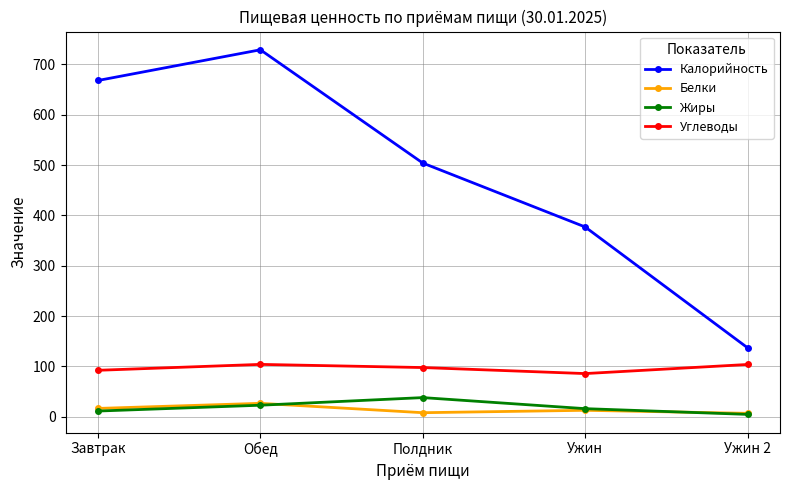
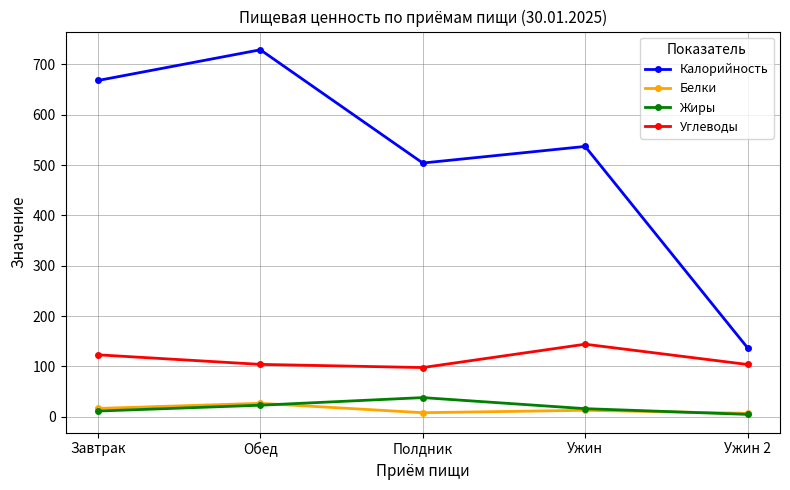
  {
    "Калорийность": {
      "Завтрак": 670,
      "Обед": 730,
      "Полдник": 500,
-     "Ужин": 380,
+     "Ужин": 540,
      "Ужин 2": 140
    },
    "Белки": {
      "Завтрак": 20,
      "Полдник": 10
    },
    "Жиры": {
      "Завтрак": 10,
      "Полдник": 40
    },
    "Углеводы": {
-     "Завтрак": 90,
+     "Завтрак": 120,
      "Обед": 100,
      "Полдник": 100,
-     "Ужин": 90,
+     "Ужин": 140,
      "Ужин 2": 100
    }
  }
